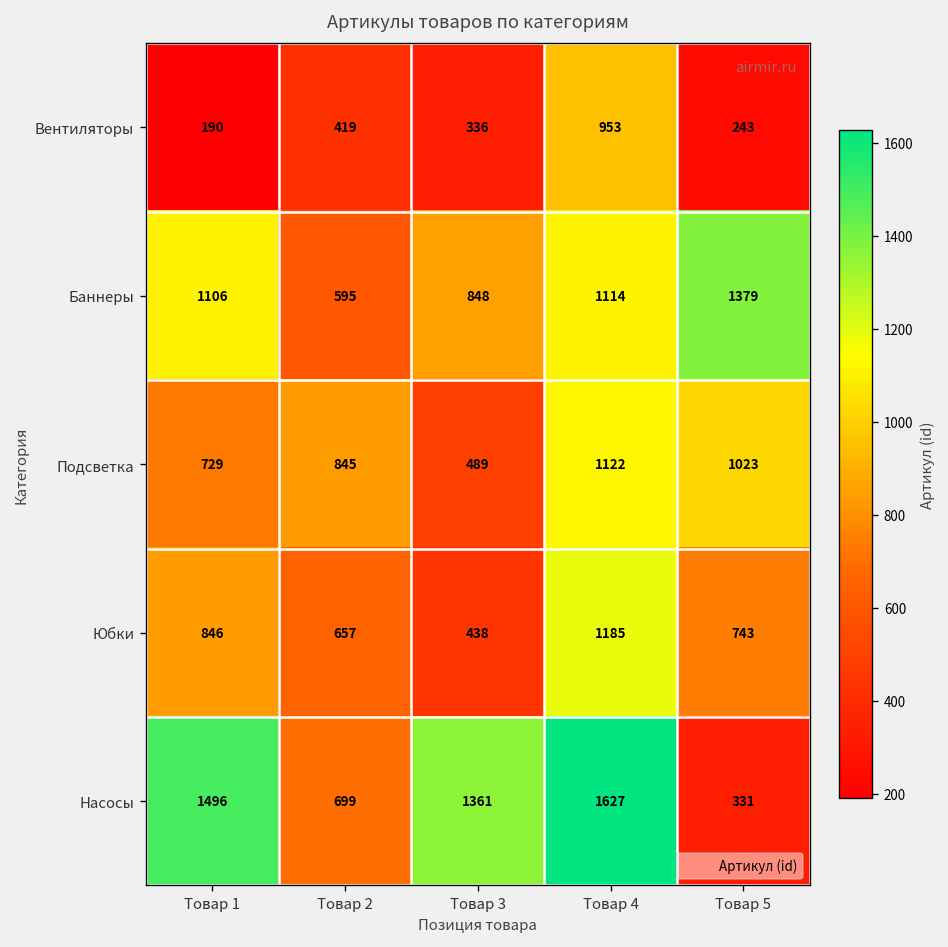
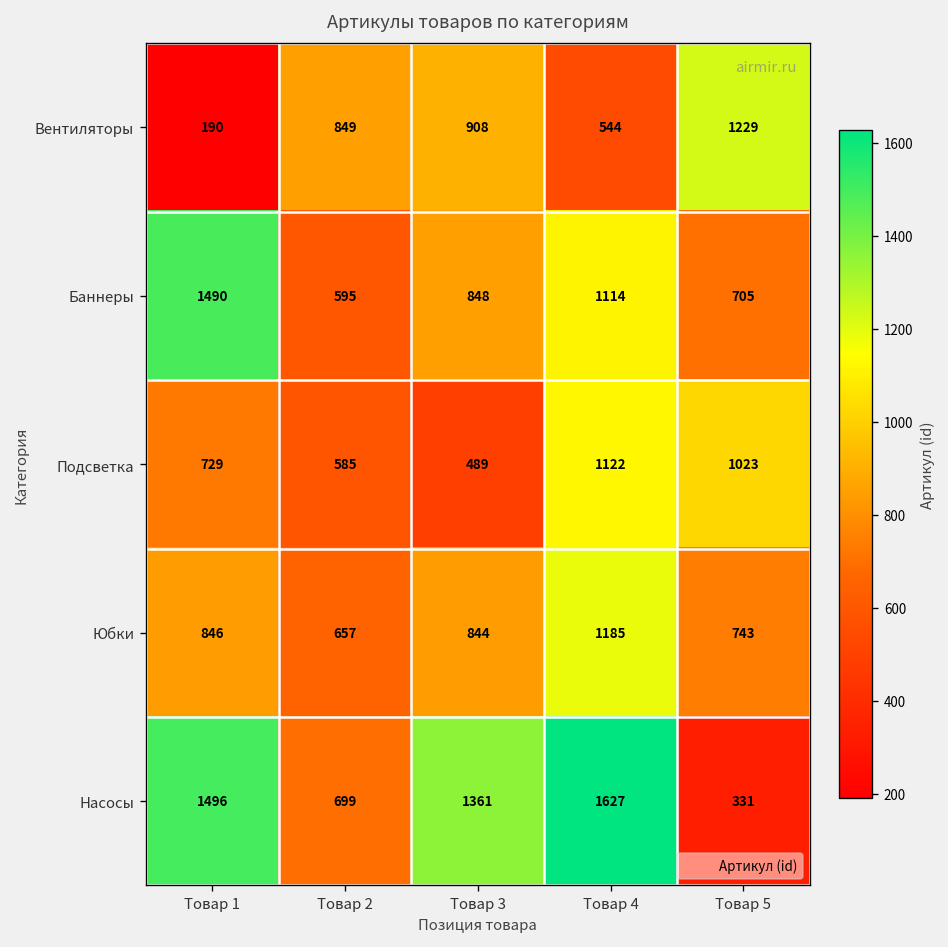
  {
    "Вентиляторы": {
      "Товар 1": 190,
-     "Товар 2": 419,
-     "Товар 3": 336,
-     "Товар 4": 953,
-     "Товар 5": 243
+     "Товар 2": 849,
+     "Товар 3": 908,
+     "Товар 4": 544,
+     "Товар 5": 1229
    },
    "Баннеры": {
-     "Товар 1": 1106,
+     "Товар 1": 1490,
      "Товар 2": 595,
      "Товар 3": 848,
      "Товар 4": 1114,
-     "Товар 5": 1379
+     "Товар 5": 705
    },
    "Подсветка": {
      "Товар 1": 729,
-     "Товар 2": 845,
+     "Товар 2": 585,
      "Товар 3": 489,
      "Товар 4": 1122,
      "Товар 5": 1023
    },
    "Юбки": {
      "Товар 1": 846,
      "Товар 2": 657,
-     "Товар 3": 438,
+     "Товар 3": 844,
      "Товар 4": 1185,
      "Товар 5": 743
    },
    "Насосы": {
      "Товар 1": 1496,
      "Товар 2": 699,
      "Товар 3": 1361,
      "Товар 4": 1627,
      "Товар 5": 331
    }
  }
